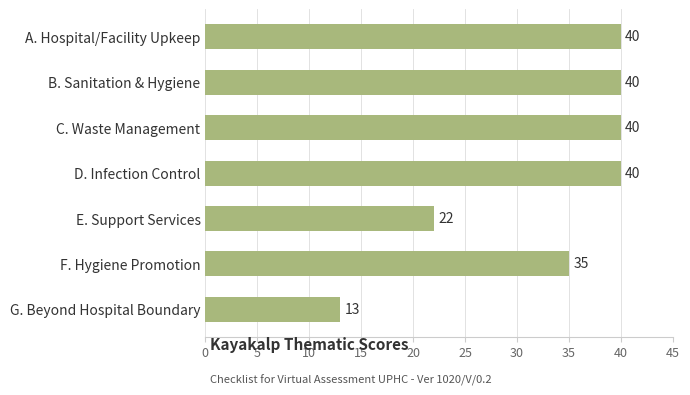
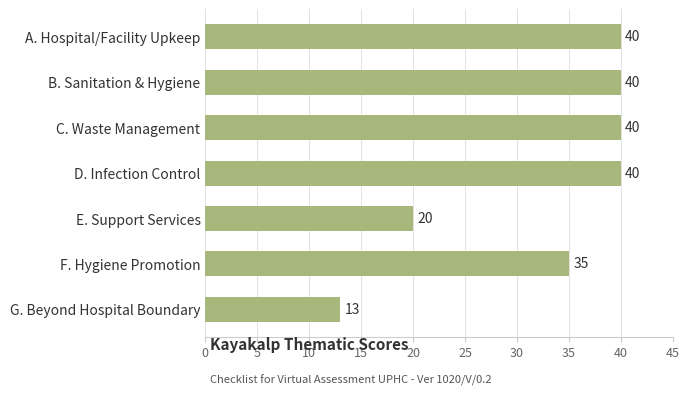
  {
    "A. Hospital/Facility Upkeep": 40,
    "B. Sanitation & Hygiene": 40,
    "C. Waste Management": 40,
    "D. Infection Control": 40,
-   "E. Support Services": 22,
+   "E. Support Services": 20,
    "F. Hygiene Promotion": 35,
    "G. Beyond Hospital Boundary": 13
  }
